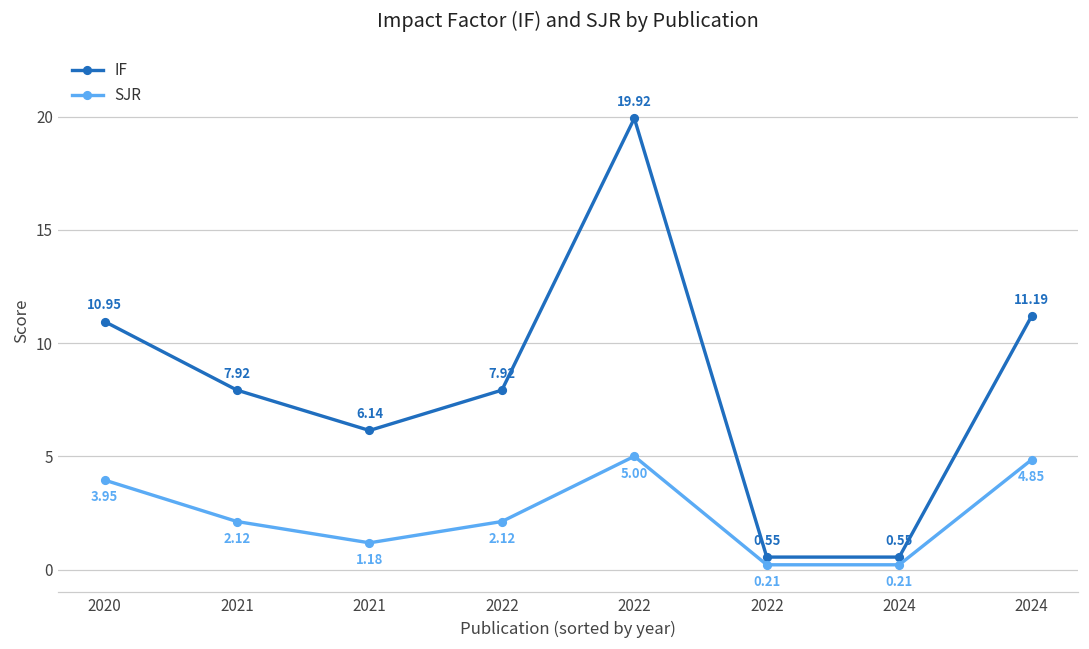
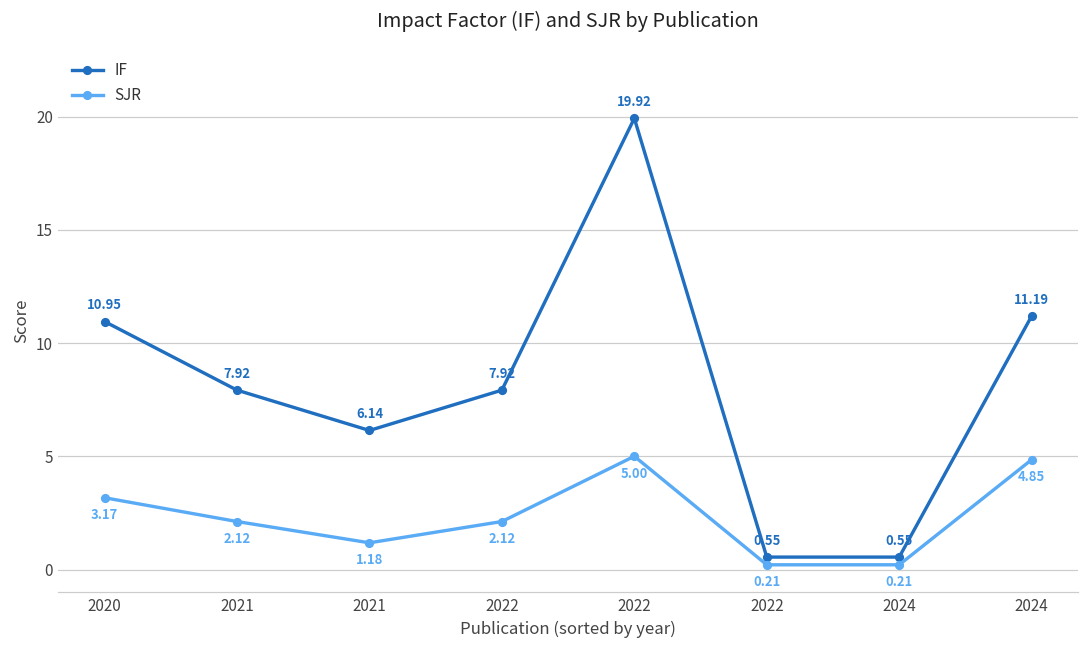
  {
    "IF": {
      "2020": 10.95
    },
    "SJR": {
-     "2020": 3.95
+     "2020": 3.17
    }
  }
